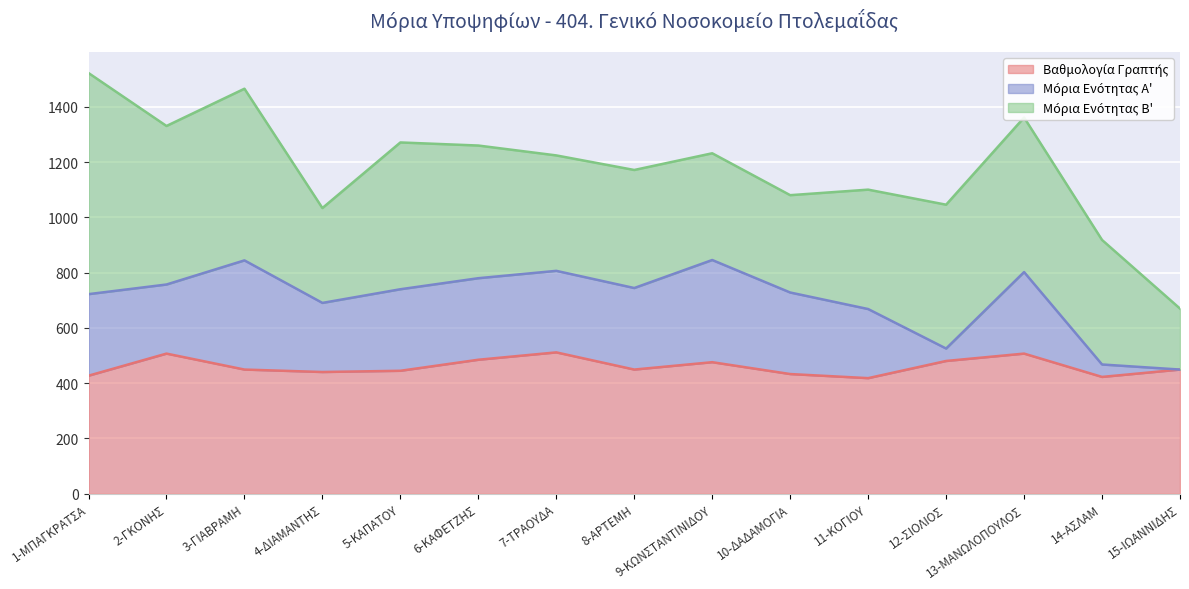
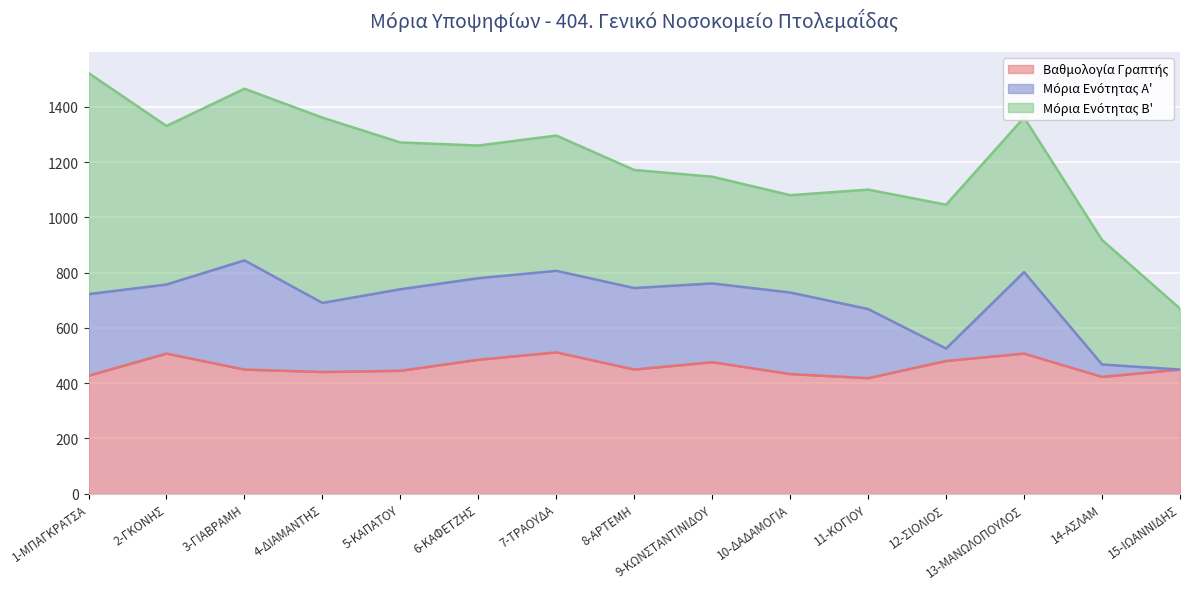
  {
    "Βαθμολογία Γραπτής": {
      "1-ΜΠΑΓΚΡΑΤΣΑ": 430,
      "2-ΓΚΟΝΗΣ": 510,
      "3-ΓΙΑΒΡΑΜΗ": 450,
      "4-ΔΙΑΜΑΝΤΗΣ": 440,
      "5-ΚΑΠΑΤΟΥ": 440,
      "6-ΚΑΦΕΤΖΗΣ": 480,
      "7-ΤΡΑΟΥΔΑ": 510,
      "8-ΑΡΤΕΜΗ": 450,
      "9-ΚΩΝΣΤΑΝΤΙΝΙΔΟΥ": 480,
      "10-ΔΑΔΑΜΟΓΙΑ": 430,
      "11-ΚΟΓΙΟΥ": 420,
      "12-ΣΙΟΛΙΟΣ": 480,
      "13-ΜΑΝΩΛΟΠΟΥΛΟΣ": 510,
      "14-ΑΣΛΑΜ": 420
    },
    "Μόρια Ενότητας Α'": {
      "1-ΜΠΑΓΚΡΑΤΣΑ": 300,
      "2-ΓΚΟΝΗΣ": 250,
      "3-ΓΙΑΒΡΑΜΗ": 390,
      "4-ΔΙΑΜΑΝΤΗΣ": 250,
      "5-ΚΑΠΑΤΟΥ": 300,
      "6-ΚΑΦΕΤΖΗΣ": 290,
      "7-ΤΡΑΟΥΔΑ": 300,
      "8-ΑΡΤΕΜΗ": 290,
-     "9-ΚΩΝΣΤΑΝΤΙΝΙΔΟΥ": 370,
+     "9-ΚΩΝΣΤΑΝΤΙΝΙΔΟΥ": 290,
      "10-ΔΑΔΑΜΟΓΙΑ": 290,
      "11-ΚΟΓΙΟΥ": 250,
      "12-ΣΙΟΛΙΟΣ": 50,
      "13-ΜΑΝΩΛΟΠΟΥΛΟΣ": 290,
      "14-ΑΣΛΑΜ": 50
    },
    "Μόρια Ενότητας Β'": {
      "1-ΜΠΑΓΚΡΑΤΣΑ": 800,
      "2-ΓΚΟΝΗΣ": 570,
      "3-ΓΙΑΒΡΑΜΗ": 620,
-     "4-ΔΙΑΜΑΝΤΗΣ": 340,
+     "4-ΔΙΑΜΑΝΤΗΣ": 670,
      "5-ΚΑΠΑΤΟΥ": 530,
      "6-ΚΑΦΕΤΖΗΣ": 480,
-     "7-ΤΡΑΟΥΔΑ": 420,
+     "7-ΤΡΑΟΥΔΑ": 490,
      "8-ΑΡΤΕΜΗ": 430,
      "9-ΚΩΝΣΤΑΝΤΙΝΙΔΟΥ": 390,
      "10-ΔΑΔΑΜΟΓΙΑ": 350,
      "11-ΚΟΓΙΟΥ": 430,
      "12-ΣΙΟΛΙΟΣ": 520,
      "14-ΑΣΛΑΜ": 450,
      "15-ΙΩΑΝΝΙΔΗΣ": 220
    }
  }
